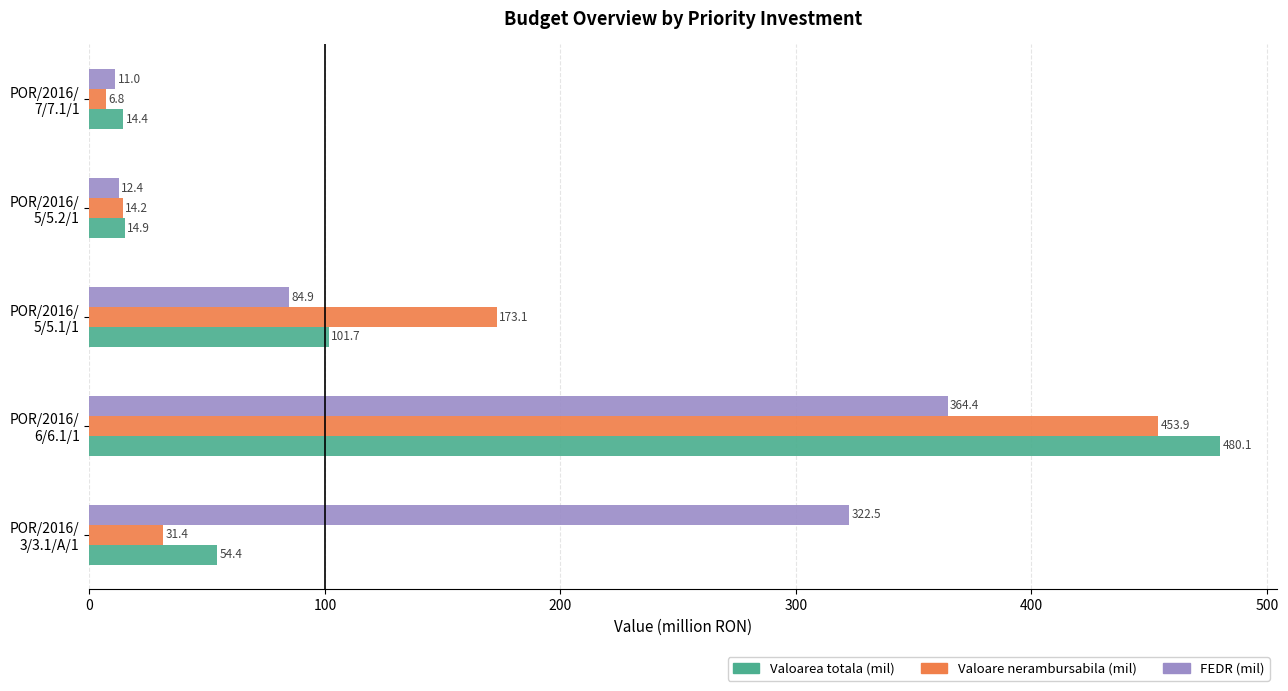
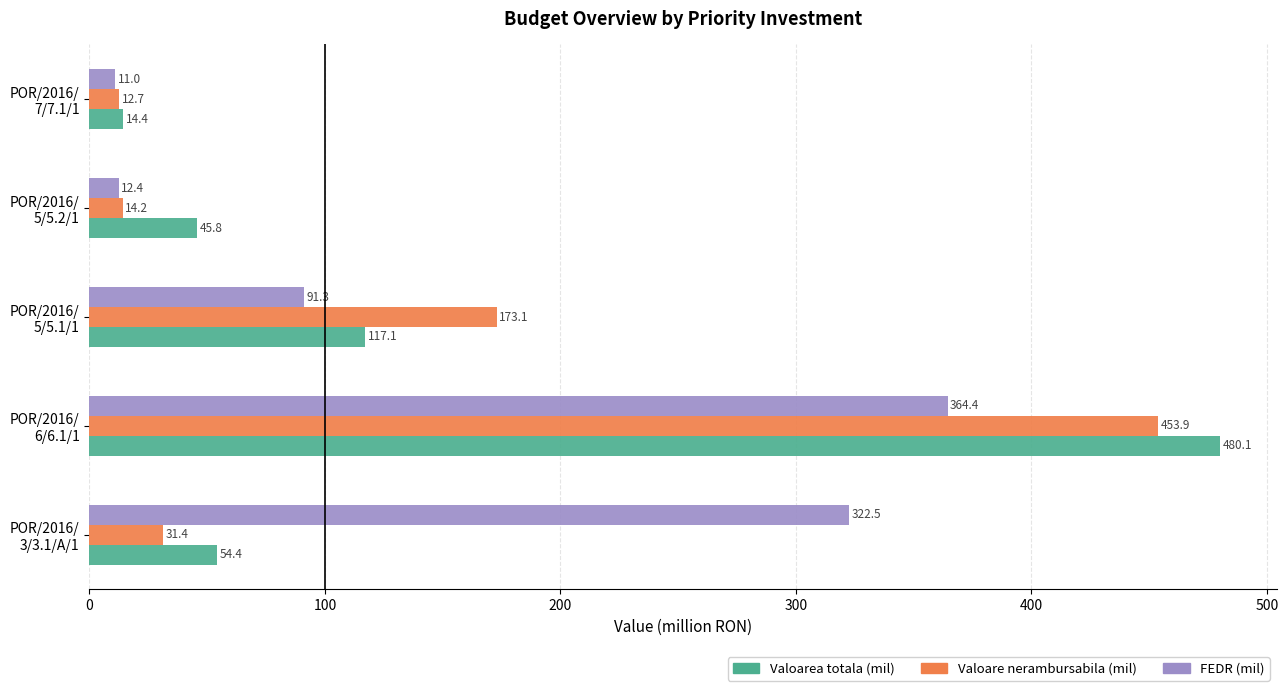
  {
    "Valoarea totala (mil)": {
      "POR/2016/ 7/7.1/1": 14.4,
-     "POR/2016/ 5/5.2/1": 14.9,
-     "POR/2016/ 5/5.1/1": 101.7,
+     "POR/2016/ 5/5.2/1": 45.8,
+     "POR/2016/ 5/5.1/1": 117.1,
      "POR/2016/ 6/6.1/1": 480.1,
      "POR/2016/ 3/3.1/A/1": 54.4
    },
    "Valoare nerambursabila (mil)": {
-     "POR/2016/ 7/7.1/1": 6.8,
+     "POR/2016/ 7/7.1/1": 12.7,
      "POR/2016/ 5/5.2/1": 14.2,
      "POR/2016/ 5/5.1/1": 173.1,
      "POR/2016/ 6/6.1/1": 453.9,
      "POR/2016/ 3/3.1/A/1": 31.4
    },
    "FEDR (mil)": {
      "POR/2016/ 7/7.1/1": 11.0,
      "POR/2016/ 5/5.2/1": 12.4,
-     "POR/2016/ 5/5.1/1": 84.9,
+     "POR/2016/ 5/5.1/1": 91.3,
      "POR/2016/ 6/6.1/1": 364.4,
      "POR/2016/ 3/3.1/A/1": 322.5
    }
  }
